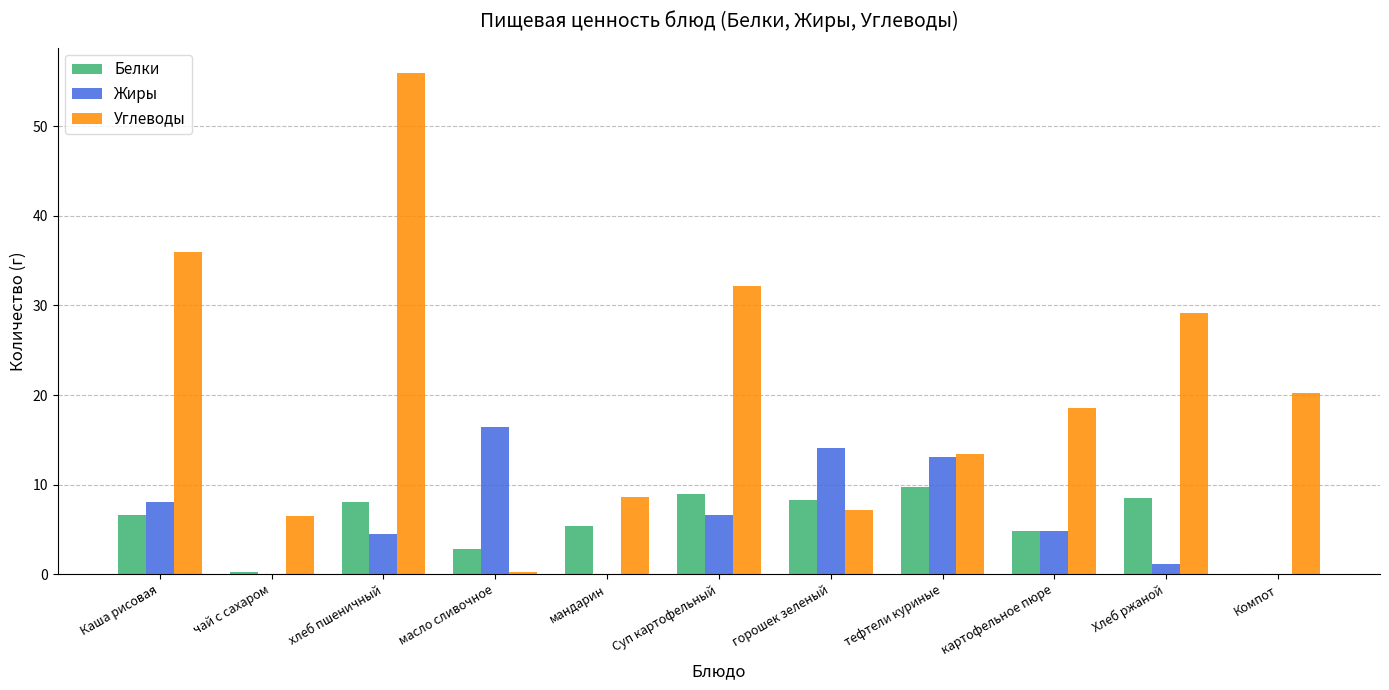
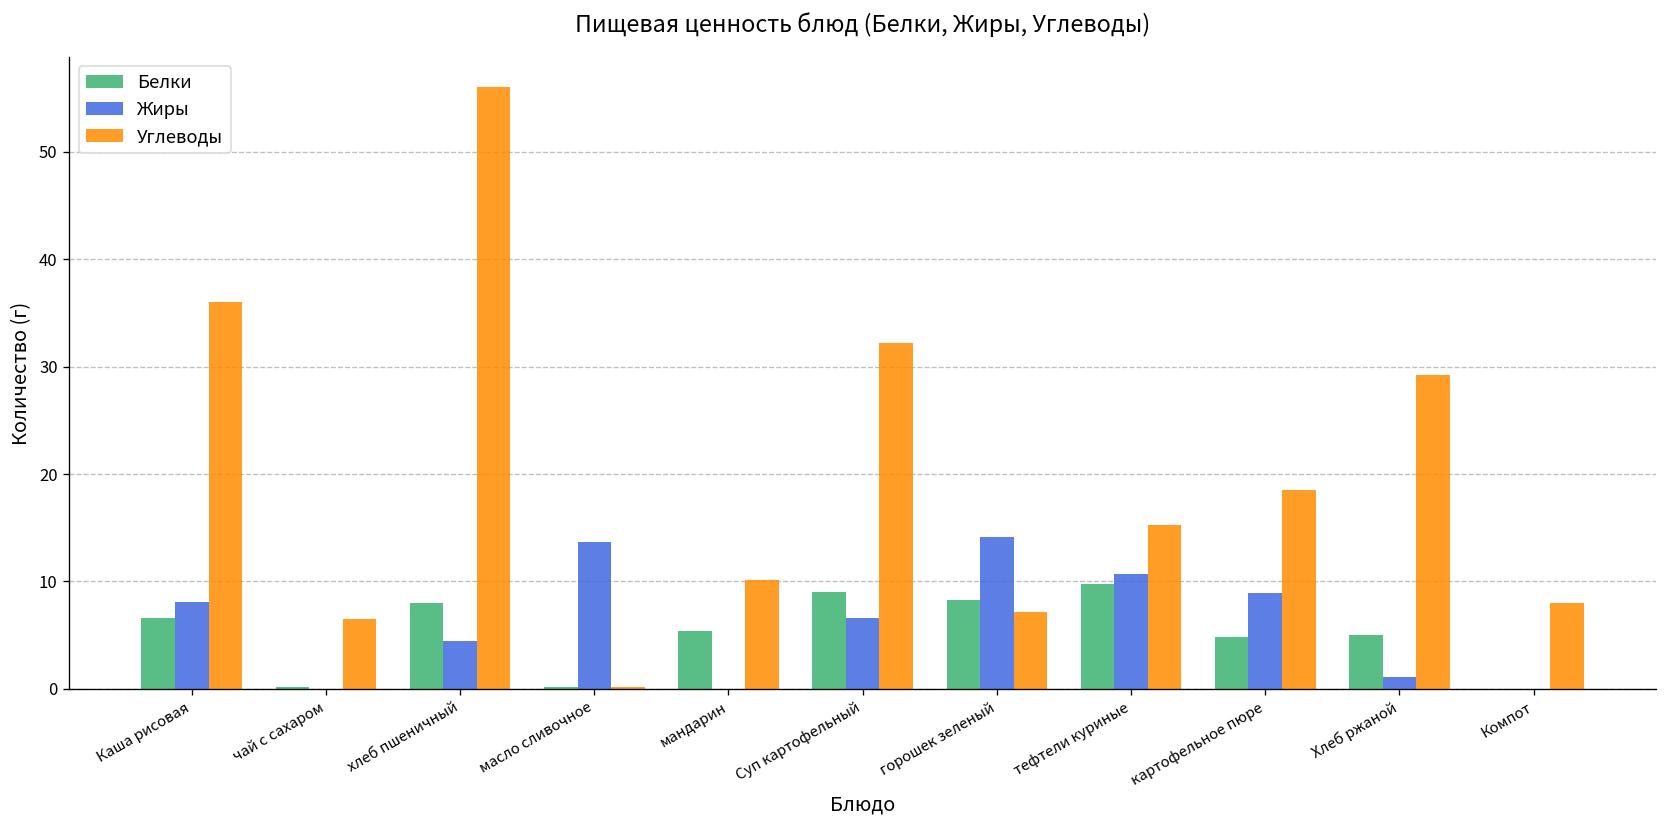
  {
    "Белки": {
      "Каша рисовая": 7,
      "хлеб пшеничный": 8,
-     "масло сливочное": 3,
+     "масло сливочное": 0,
      "мандарин": 5,
      "Суп картофельный": 9,
      "горошек зеленый": 8,
      "тефтели куриные": 10,
      "картофельное пюре": 5,
-     "Хлеб ржаной": 9,
+     "Хлеб ржаной": 5,
      "Компот": 0
    },
    "Жиры": {
      "Каша рисовая": 8,
      "чай с сахаром": 0,
      "хлеб пшеничный": 5,
-     "масло сливочное": 16,
+     "масло сливочное": 14,
      "мандарин": 0,
      "Суп картофельный": 7,
      "горошек зеленый": 14,
-     "тефтели куриные": 13,
-     "картофельное пюре": 5,
+     "тефтели куриные": 11,
+     "картофельное пюре": 9,
      "Хлеб ржаной": 1,
      "Компот": 0
    },
    "Углеводы": {
      "Каша рисовая": 36,
      "чай с сахаром": 7,
      "хлеб пшеничный": 56,
-     "мандарин": 9,
+     "мандарин": 10,
      "Суп картофельный": 32,
      "горошек зеленый": 7,
-     "тефтели куриные": 13,
+     "тефтели куриные": 15,
      "картофельное пюре": 19,
      "Хлеб ржаной": 29,
-     "Компот": 20
+     "Компот": 8
    }
  }
